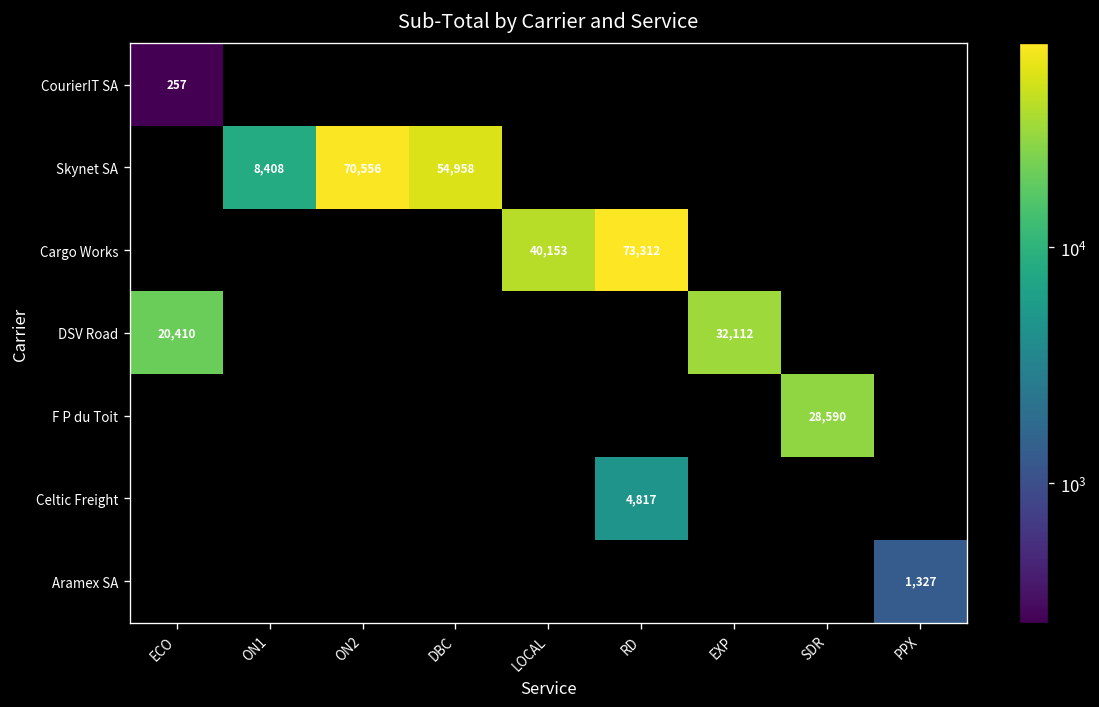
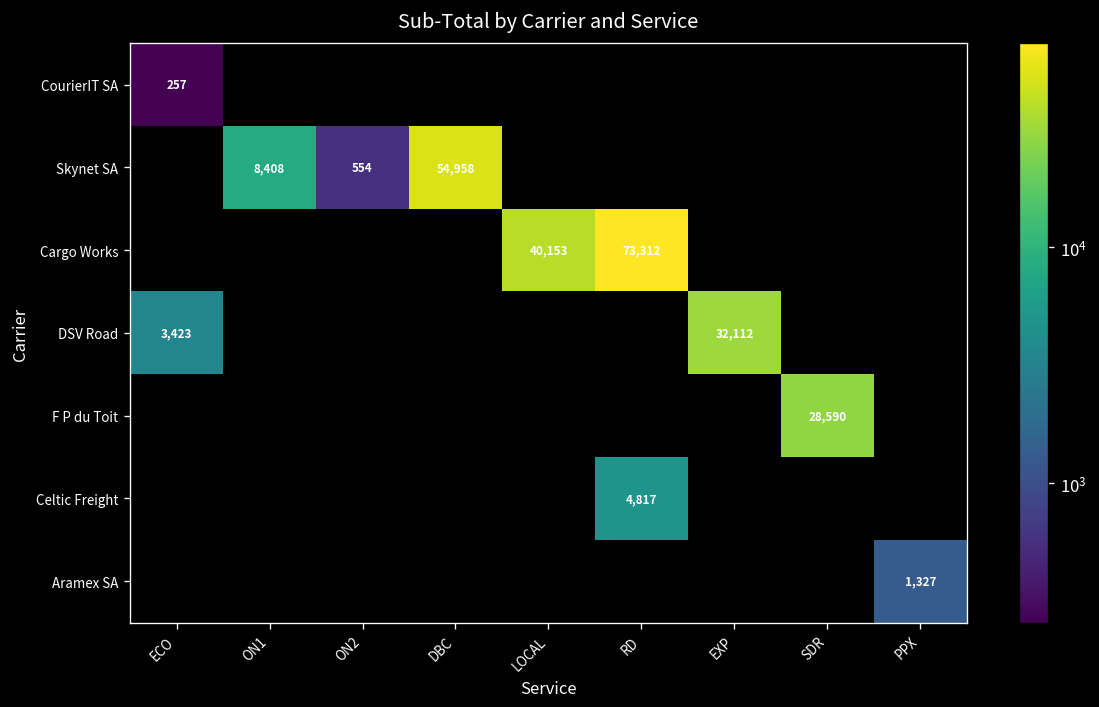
  {
    "CourierIT SA": {
      "ECO": "257"
    },
    "Skynet SA": {
      "ON1": "8,408",
-     "ON2": "70,556",
+     "ON2": "554",
      "DBC": "54,958"
    },
    "Cargo Works": {
      "LOCAL": "40,153",
      "RD": "73,312"
    },
    "DSV Road": {
-     "ECO": "20,410",
+     "ECO": "3,423",
      "EXP": "32,112"
    },
    "F P du Toit": {
      "SDR": "28,590"
    },
    "Celtic Freight": {
      "RD": "4,817"
    },
    "Aramex SA": {
      "PPX": "1,327"
    }
  }
